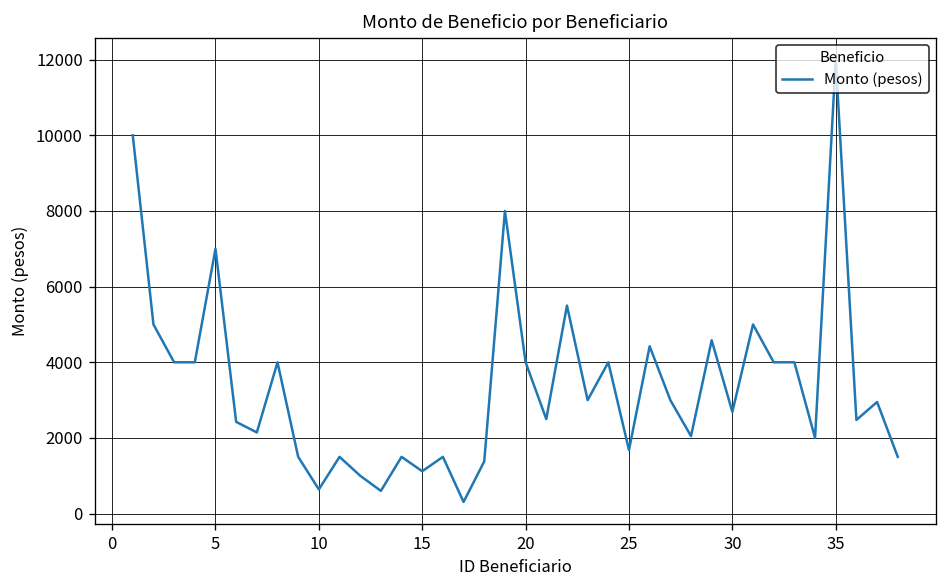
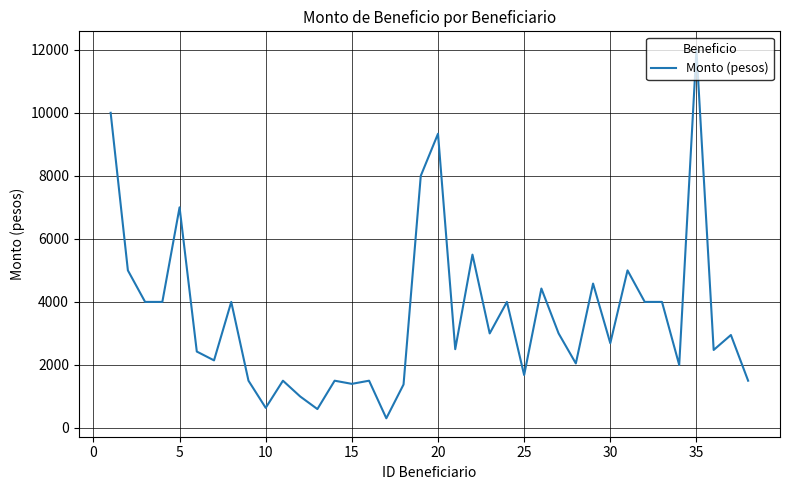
  {
    "5": 7000,
    "10": 600,
-   "15": 1100,
-   "20": 4000,
+   "15": 1400,
+   "20": 9300,
    "25": 1700,
    "30": 2700
  }
